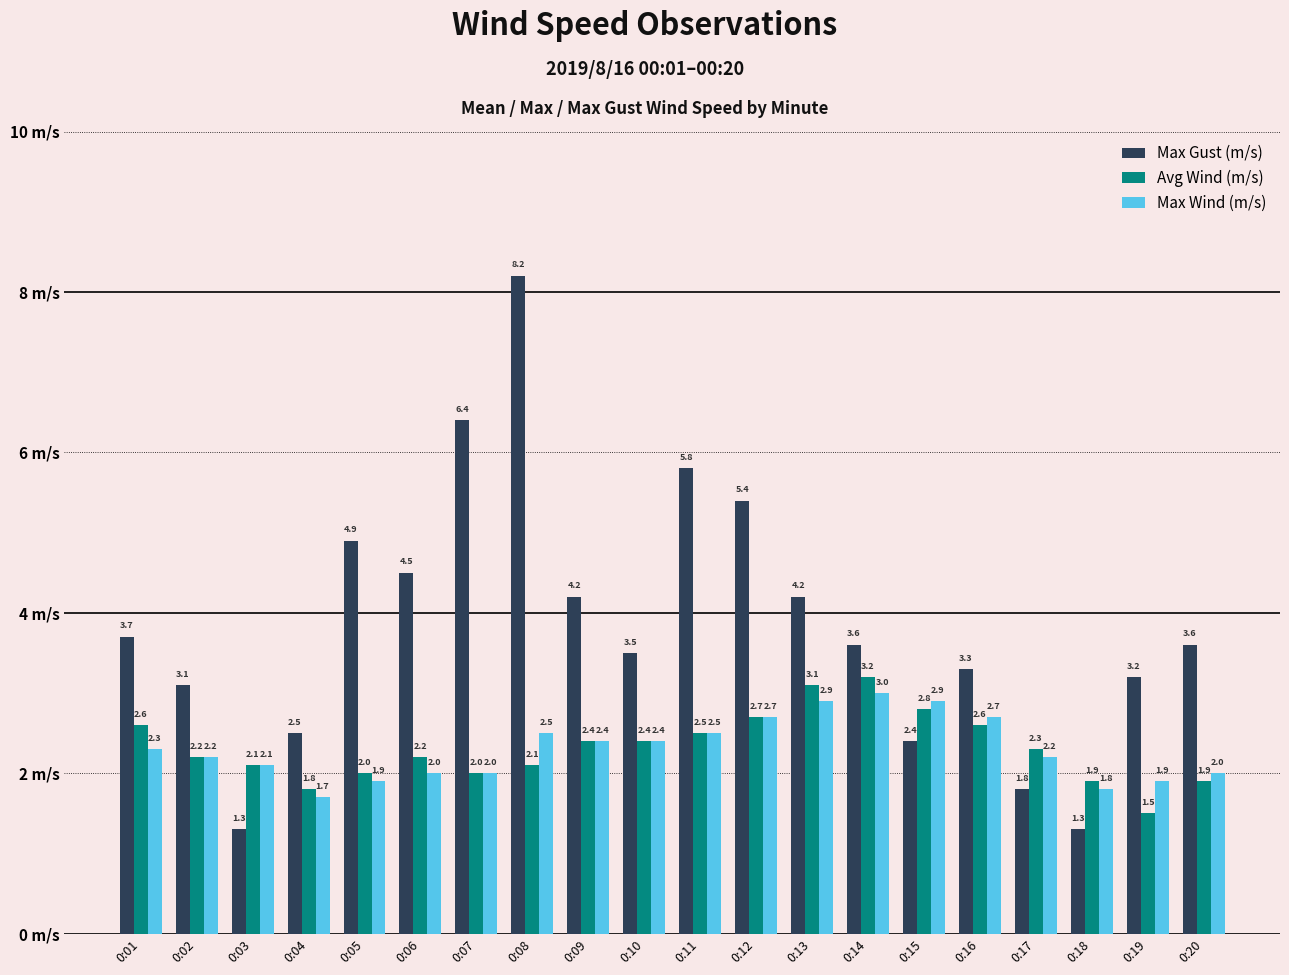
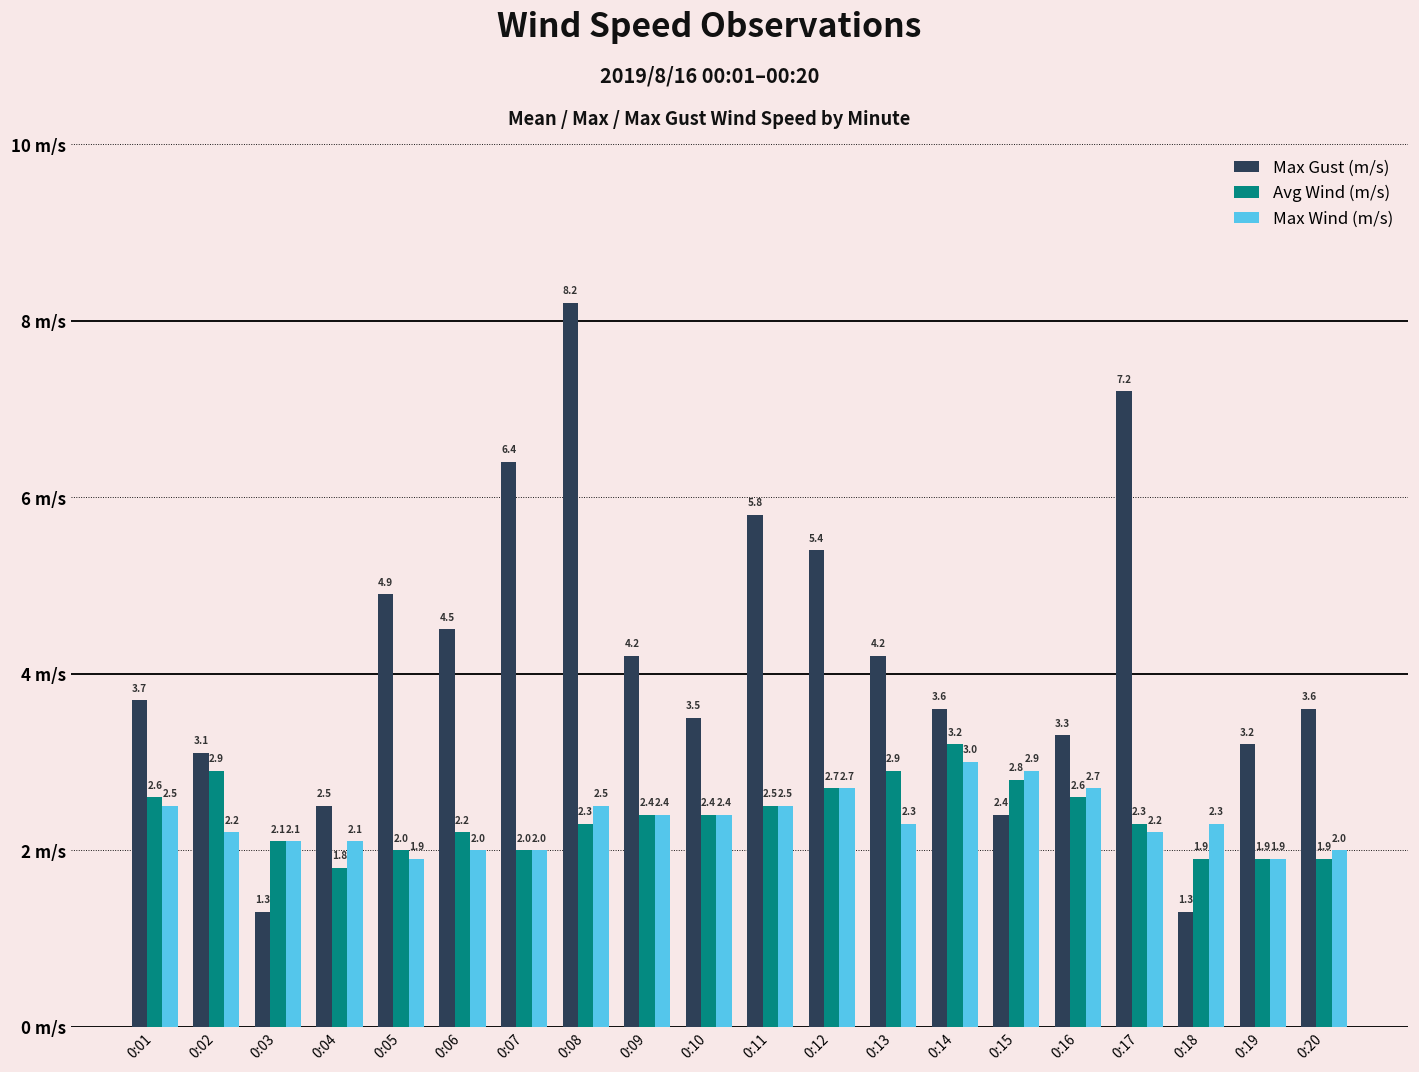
  {
    "Max Gust (m/s)": {
      "0:01": 3.7,
      "0:02": 3.1,
      "0:03": 1.3,
      "0:04": 2.5,
      "0:05": 4.9,
      "0:06": 4.5,
      "0:07": 6.4,
      "0:08": 8.2,
      "0:09": 4.2,
      "0:10": 3.5,
      "0:11": 5.8,
      "0:12": 5.4,
      "0:13": 4.2,
      "0:14": 3.6,
      "0:15": 2.4,
      "0:16": 3.3,
-     "0:17": 1.8,
+     "0:17": 7.2,
      "0:18": 1.3,
      "0:19": 3.2,
      "0:20": 3.6
    },
    "Avg Wind (m/s)": {
      "0:01": 2.6,
-     "0:02": 2.2,
+     "0:02": 2.9,
      "0:03": 2.1,
      "0:04": 1.8,
      "0:05": 2.0,
      "0:06": 2.2,
      "0:07": 2.0,
-     "0:08": 2.1,
+     "0:08": 2.3,
      "0:09": 2.4,
      "0:10": 2.4,
      "0:11": 2.5,
      "0:12": 2.7,
-     "0:13": 3.1,
+     "0:13": 2.9,
      "0:14": 3.2,
      "0:15": 2.8,
      "0:16": 2.6,
      "0:17": 2.3,
      "0:18": 1.9,
-     "0:19": 1.5,
+     "0:19": 1.9,
      "0:20": 1.9
    },
    "Max Wind (m/s)": {
-     "0:01": 2.3,
+     "0:01": 2.5,
      "0:02": 2.2,
      "0:03": 2.1,
-     "0:04": 1.7,
+     "0:04": 2.1,
      "0:05": 1.9,
      "0:06": 2.0,
      "0:07": 2.0,
      "0:08": 2.5,
      "0:09": 2.4,
      "0:10": 2.4,
      "0:11": 2.5,
      "0:12": 2.7,
-     "0:13": 2.9,
+     "0:13": 2.3,
      "0:14": 3.0,
      "0:15": 2.9,
      "0:16": 2.7,
      "0:17": 2.2,
-     "0:18": 1.8,
+     "0:18": 2.3,
      "0:19": 1.9,
      "0:20": 2.0
    }
  }
